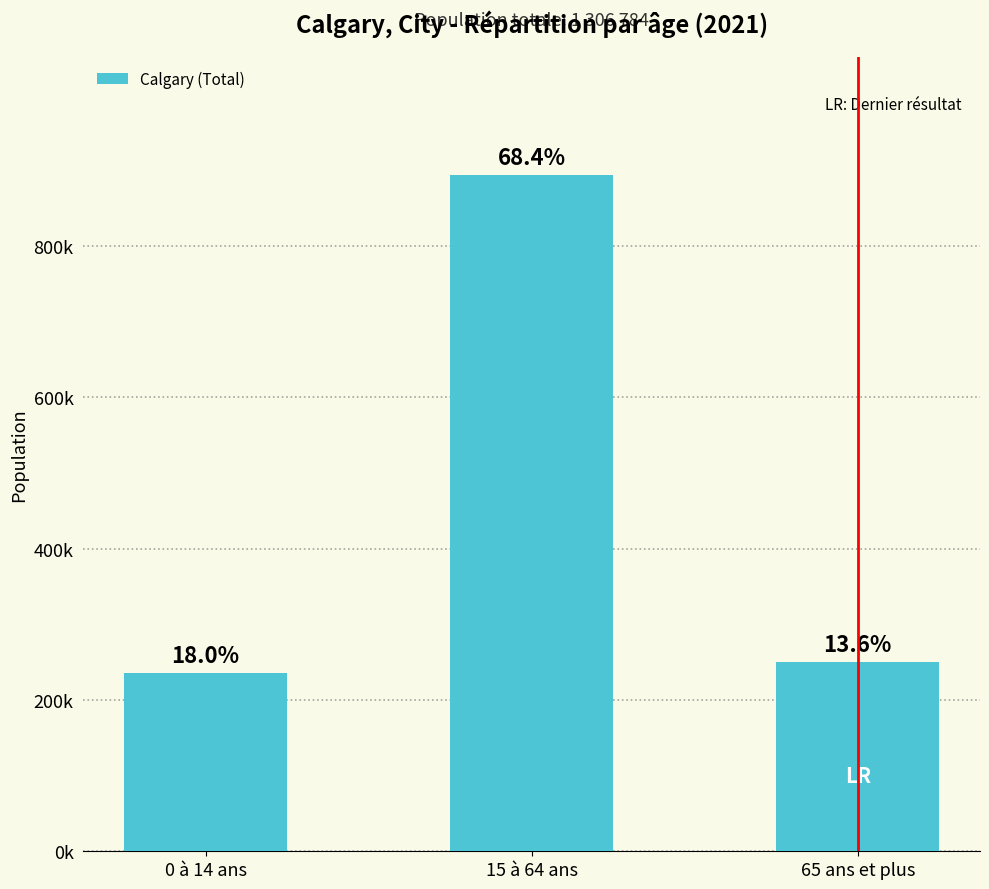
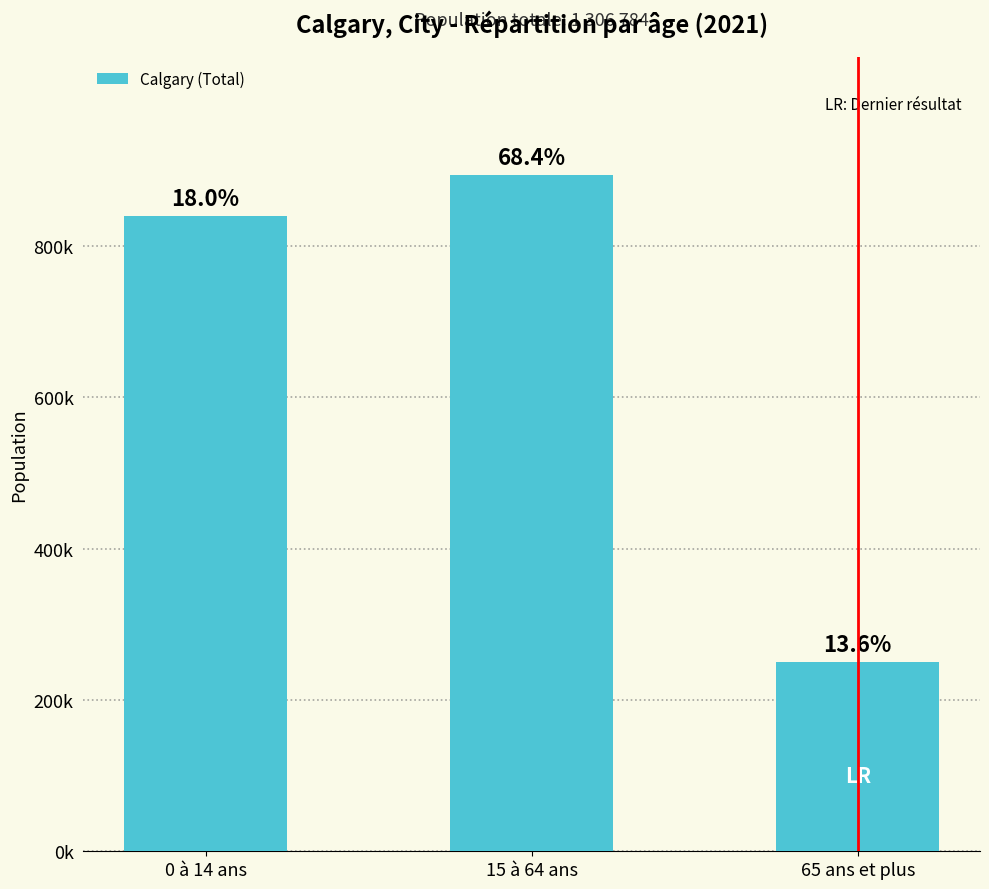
  {
-   "0 à 14 ans": 240000
+   "0 à 14 ans": 840000
  }
